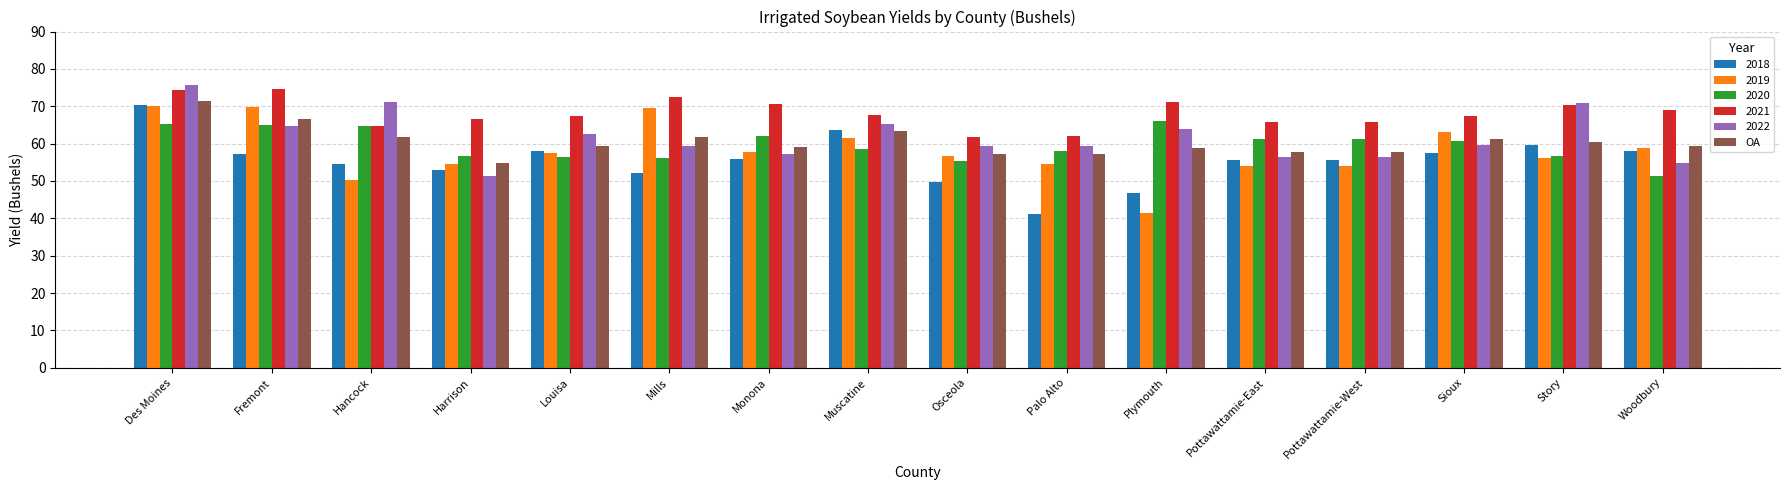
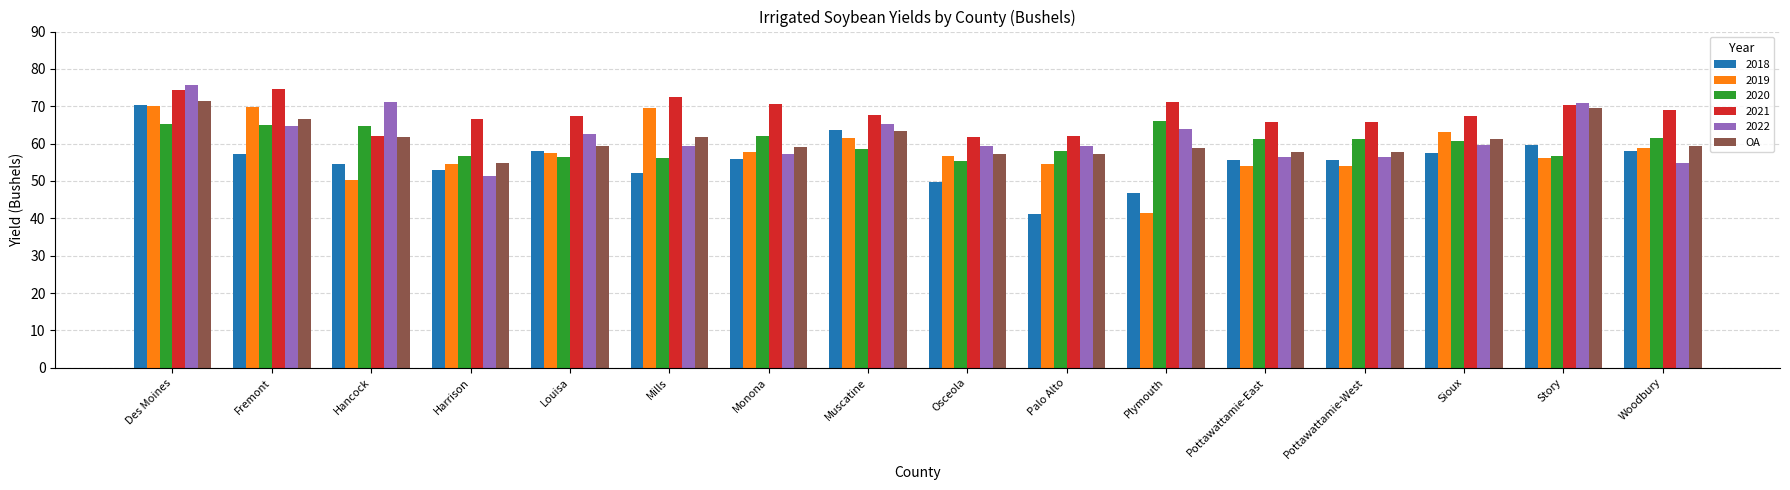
  {
    "2018": {
      "Des Moines": 70,
      "Fremont": 57,
      "Hancock": 54,
      "Harrison": 53,
      "Louisa": 58,
      "Mills": 52,
      "Monona": 56,
      "Muscatine": 64,
      "Osceola": 50,
      "Palo Alto": 41,
      "Plymouth": 47,
      "Pottawattamie-East": 56,
      "Pottawattamie-West": 56,
      "Sioux": 57,
      "Story": 60,
      "Woodbury": 58
    },
    "2019": {
      "Des Moines": 70,
      "Fremont": 70,
      "Hancock": 50,
      "Harrison": 55,
      "Louisa": 57,
      "Mills": 70,
      "Monona": 58,
      "Muscatine": 61,
      "Osceola": 57,
      "Palo Alto": 55,
      "Plymouth": 41,
      "Pottawattamie-East": 54,
      "Pottawattamie-West": 54,
      "Sioux": 63,
      "Story": 56,
      "Woodbury": 59
    },
    "2020": {
      "Des Moines": 65,
      "Fremont": 65,
      "Hancock": 65,
      "Harrison": 57,
      "Louisa": 56,
      "Mills": 56,
      "Monona": 62,
      "Muscatine": 59,
      "Osceola": 55,
      "Palo Alto": 58,
      "Plymouth": 66,
      "Pottawattamie-East": 61,
      "Pottawattamie-West": 61,
      "Sioux": 61,
      "Story": 57,
-     "Woodbury": 51
+     "Woodbury": 61
    },
    "2021": {
      "Des Moines": 74,
      "Fremont": 75,
-     "Hancock": 65,
+     "Hancock": 62,
      "Harrison": 67,
      "Louisa": 67,
      "Mills": 72,
      "Monona": 71,
      "Muscatine": 68,
      "Osceola": 62,
      "Palo Alto": 62,
      "Plymouth": 71,
      "Pottawattamie-East": 66,
      "Pottawattamie-West": 66,
      "Sioux": 67,
      "Story": 70,
      "Woodbury": 69
    },
    "2022": {
      "Des Moines": 76,
      "Fremont": 65,
      "Hancock": 71,
      "Harrison": 51,
      "Louisa": 63,
      "Mills": 59,
      "Monona": 57,
      "Muscatine": 65,
      "Osceola": 59,
      "Palo Alto": 59,
      "Plymouth": 64,
      "Pottawattamie-East": 56,
      "Pottawattamie-West": 56,
      "Sioux": 60,
      "Story": 71,
      "Woodbury": 55
    },
    "OA": {
      "Des Moines": 72,
      "Fremont": 66,
      "Hancock": 62,
      "Harrison": 55,
      "Louisa": 59,
      "Mills": 62,
      "Monona": 59,
      "Muscatine": 63,
      "Osceola": 57,
      "Palo Alto": 57,
      "Plymouth": 59,
      "Pottawattamie-East": 58,
      "Pottawattamie-West": 58,
      "Sioux": 61,
-     "Story": 60,
+     "Story": 70,
      "Woodbury": 59
    }
  }
